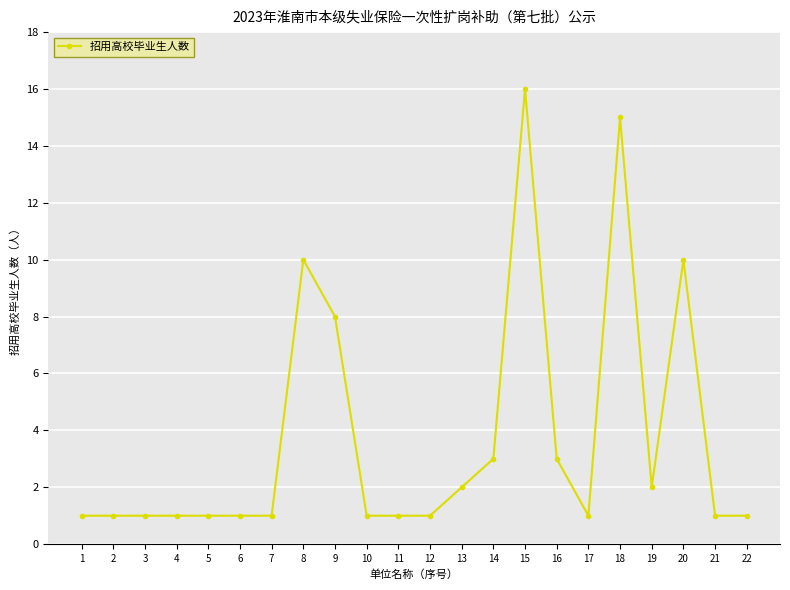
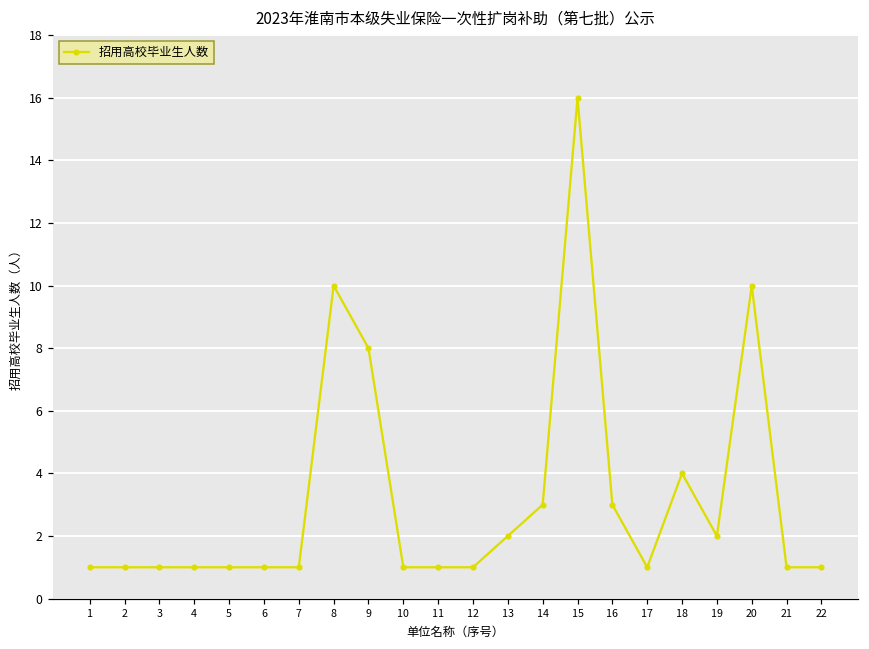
  {
    "1": 1,
    "2": 1,
    "3": 1,
    "4": 1,
    "5": 1,
    "6": 1,
    "7": 1,
    "8": 10,
    "9": 8,
    "10": 1,
    "11": 1,
    "12": 1,
    "13": 2,
    "14": 3,
    "15": 16,
    "16": 3,
    "17": 1,
-   "18": 15,
+   "18": 4,
    "19": 2,
    "20": 10,
    "21": 1,
    "22": 1
  }
